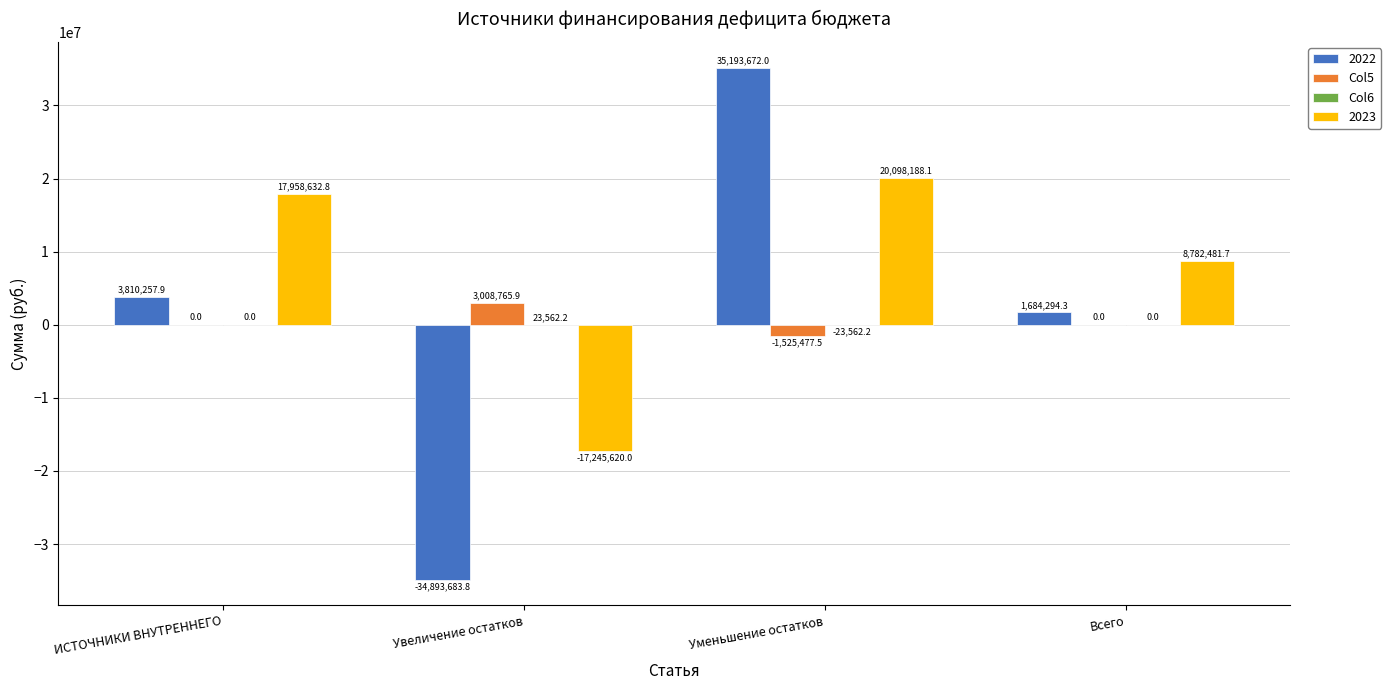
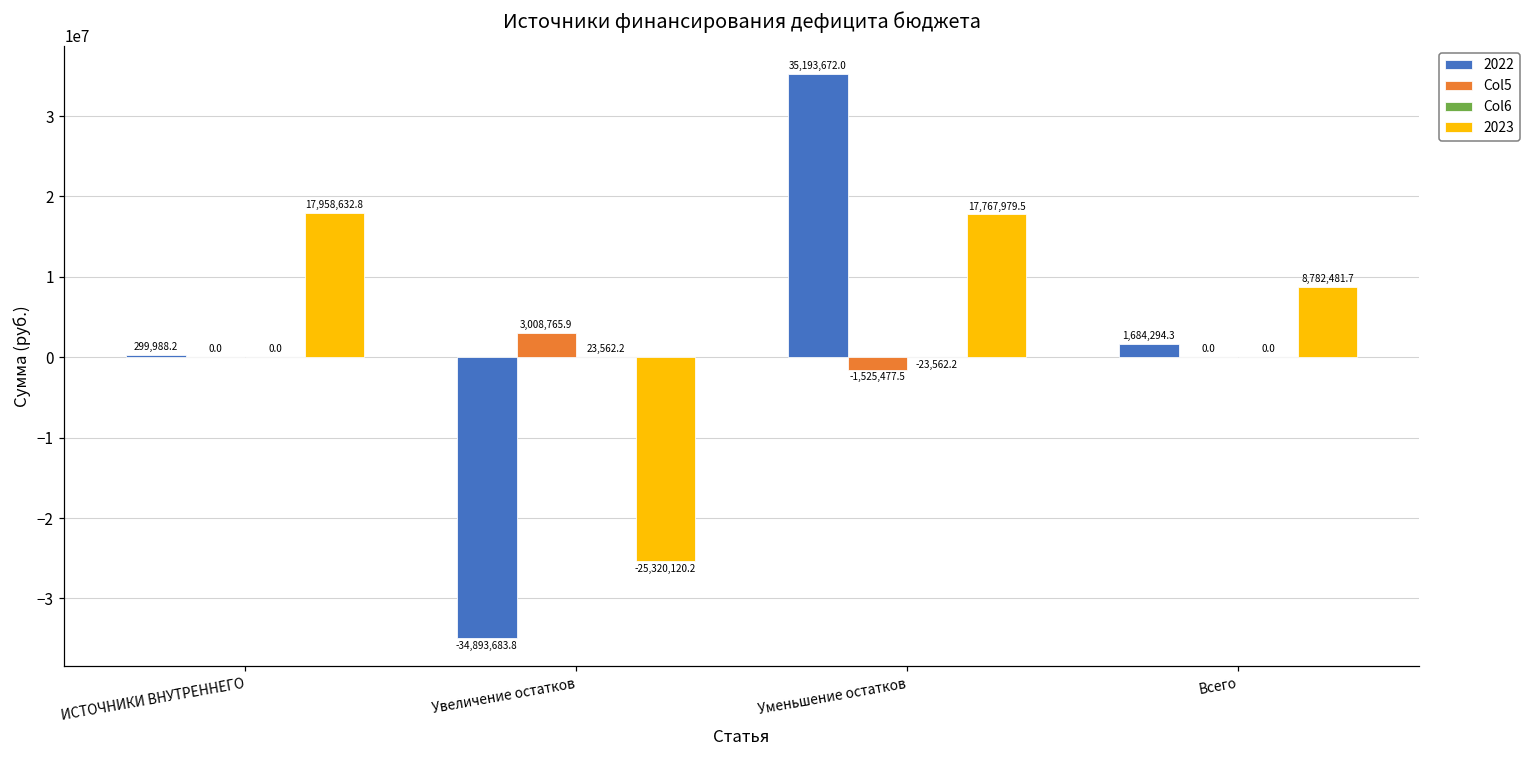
  {
    "2022": {
-     "ИСТОЧНИКИ ВНУТРЕННЕГО": "3,810,257.9",
+     "ИСТОЧНИКИ ВНУТРЕННЕГО": "299,988.2",
      "Увеличение остатков": "-34,893,683.8",
      "Уменьшение остатков": "35,193,672.0",
      "Всего": "1,684,294.3"
    },
    "Col5": {
      "ИСТОЧНИКИ ВНУТРЕННЕГО": "0.0",
      "Увеличение остатков": "3,008,765.9",
      "Уменьшение остатков": "-1,525,477.5",
      "Всего": "0.0"
    },
    "Col6": {
      "ИСТОЧНИКИ ВНУТРЕННЕГО": "0.0",
      "Увеличение остатков": "23,562.2",
      "Уменьшение остатков": "-23,562.2",
      "Всего": "0.0"
    },
    "2023": {
      "ИСТОЧНИКИ ВНУТРЕННЕГО": "17,958,632.8",
-     "Увеличение остатков": "-17,245,620.0",
-     "Уменьшение остатков": "20,098,188.1",
+     "Увеличение остатков": "-25,320,120.2",
+     "Уменьшение остатков": "17,767,979.5",
      "Всего": "8,782,481.7"
    }
  }
